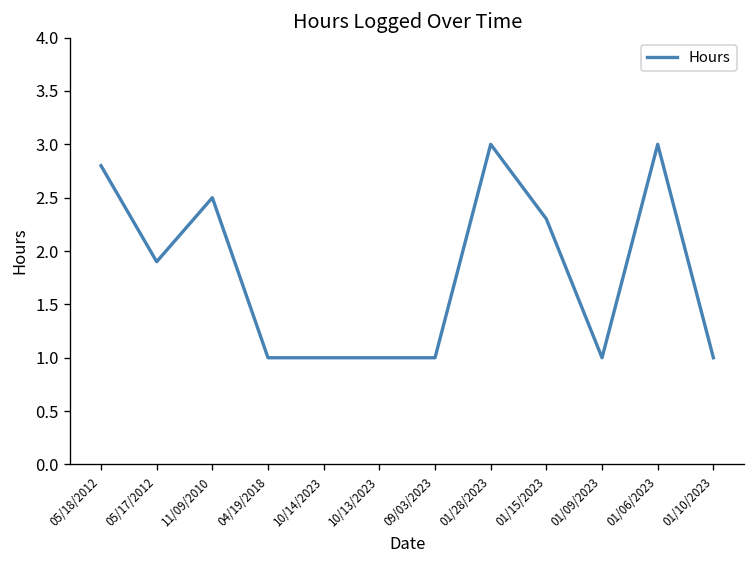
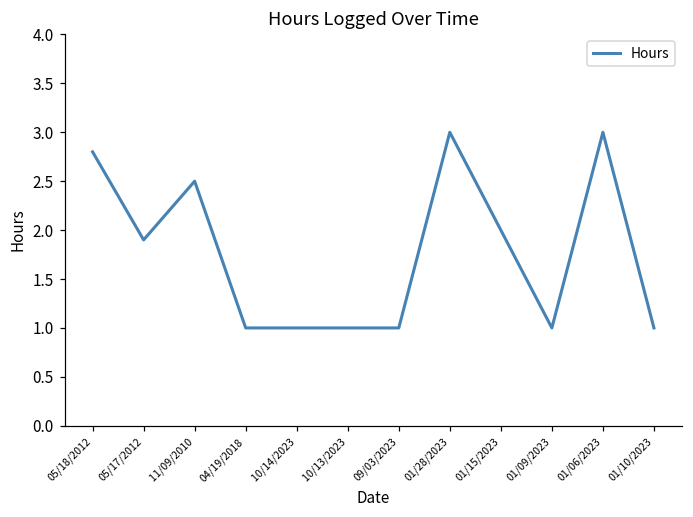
  {
    "05/18/2012": 2.8,
    "05/17/2012": 1.9,
    "11/09/2010": 2.5,
    "04/19/2018": 1.0,
    "10/14/2023": 1.0,
    "10/13/2023": 1.0,
    "09/03/2023": 1.0,
    "01/28/2023": 3.0,
-   "01/15/2023": 2.3,
+   "01/15/2023": 2.0,
    "01/09/2023": 1.0,
    "01/06/2023": 3.0,
    "01/10/2023": 1.0
  }
